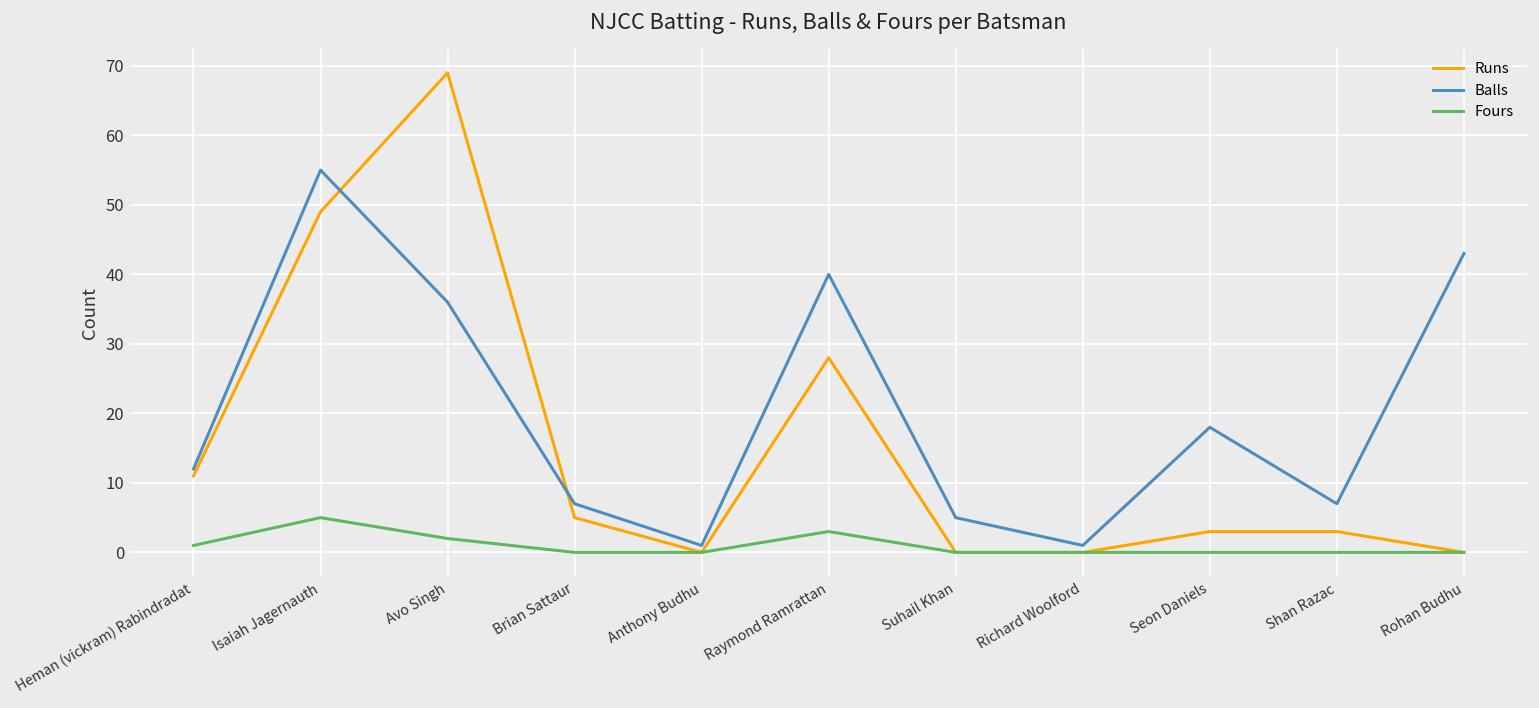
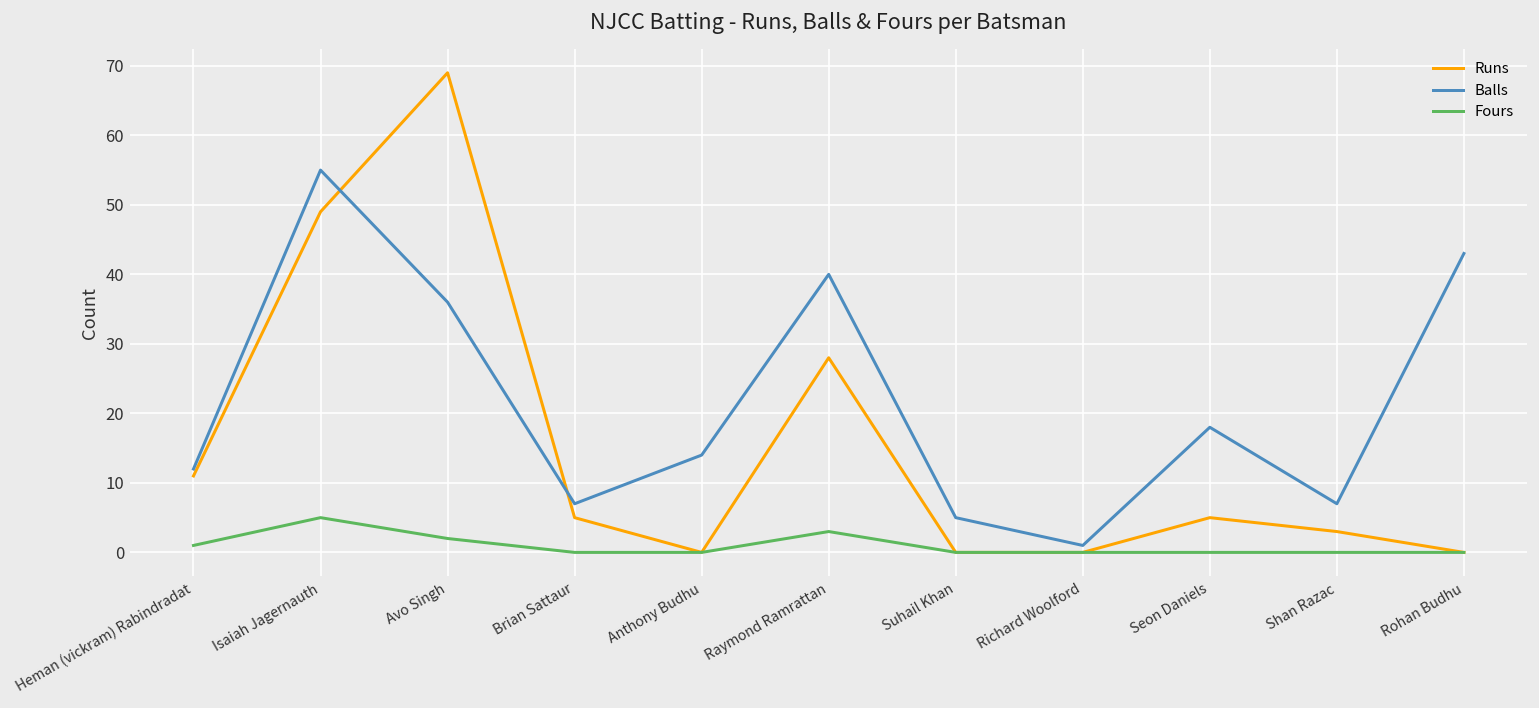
  {
    "Runs": {
      "Heman (vickram) Rabindradat": 11,
      "Isaiah Jagernauth": 49,
      "Avo Singh": 69,
      "Brian Sattaur": 5,
      "Raymond Ramrattan": 28,
-     "Seon Daniels": 3,
+     "Seon Daniels": 5,
      "Shan Razac": 3
    },
    "Balls": {
      "Heman (vickram) Rabindradat": 12,
      "Isaiah Jagernauth": 55,
      "Avo Singh": 36,
      "Brian Sattaur": 7,
-     "Anthony Budhu": 1,
+     "Anthony Budhu": 14,
      "Raymond Ramrattan": 40,
      "Suhail Khan": 5,
      "Richard Woolford": 1,
      "Seon Daniels": 18,
      "Shan Razac": 7,
      "Rohan Budhu": 43
    },
    "Fours": {
      "Heman (vickram) Rabindradat": 1,
      "Isaiah Jagernauth": 5,
      "Avo Singh": 2,
      "Brian Sattaur": 0,
      "Raymond Ramrattan": 3,
      "Seon Daniels": 0,
      "Shan Razac": 0
    }
  }
